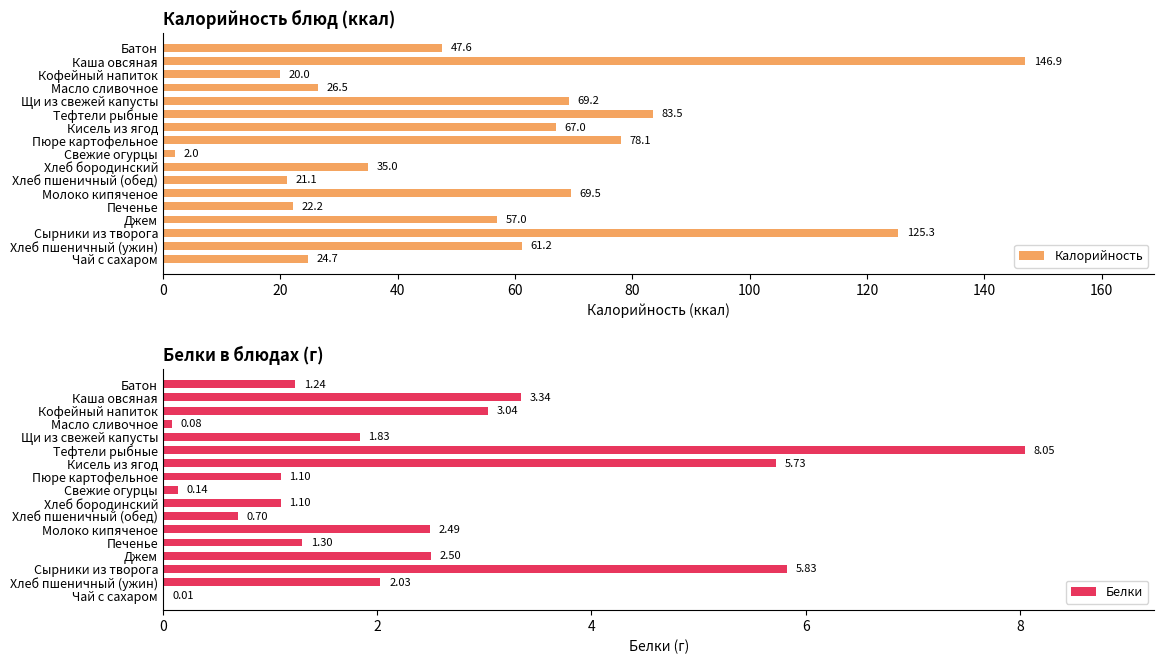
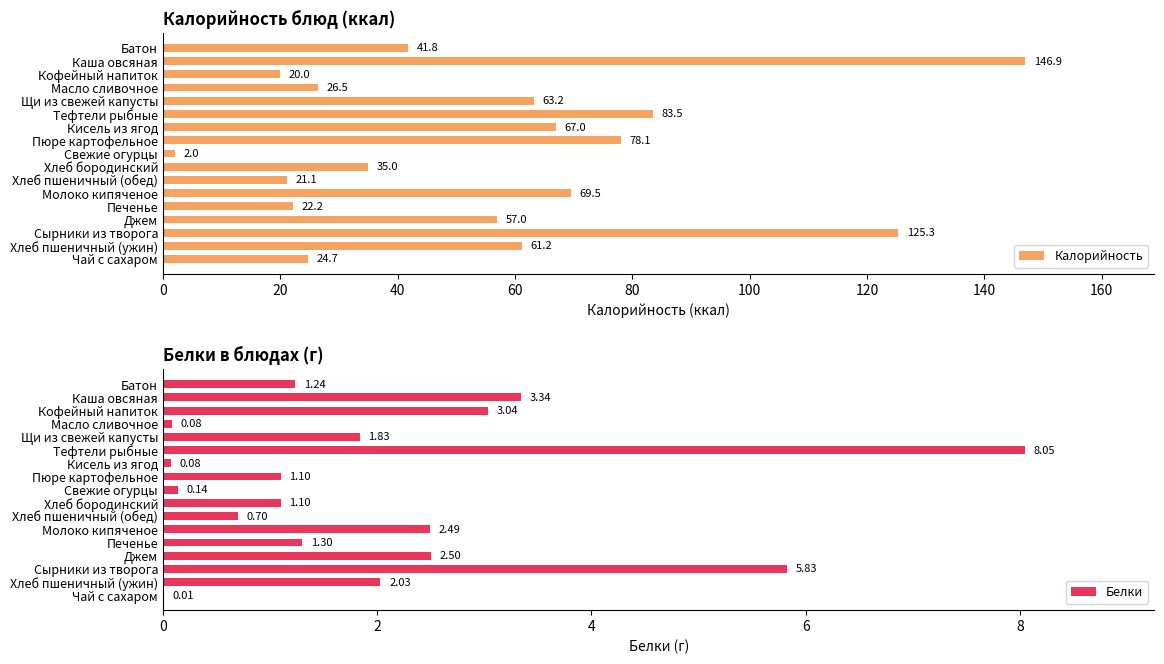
  {
    "Калорийность блюд (ккал)": {
-     "Батон": 47.6,
+     "Батон": 41.8,
      "Каша овсяная": 146.9,
      "Кофейный напиток": 20.0,
      "Масло сливочное": 26.5,
-     "Щи из свежей капусты": 69.2,
+     "Щи из свежей капусты": 63.2,
      "Тефтели рыбные": 83.5,
      "Кисель из ягод": 67.0,
      "Пюре картофельное": 78.1,
      "Свежие огурцы": 2.0,
      "Хлеб бородинский": 35.0,
      "Хлеб пшеничный (обед)": 21.1,
      "Молоко кипяченое": 69.5,
      "Печенье": 22.2,
      "Джем": 57.0,
      "Сырники из творога": 125.3,
      "Хлеб пшеничный (ужин)": 61.2,
      "Чай с сахаром": 24.7
    },
    "Белки в блюдах (г)": {
      "Батон": 1.24,
      "Каша овсяная": 3.34,
      "Кофейный напиток": 3.04,
      "Масло сливочное": 0.08,
      "Щи из свежей капусты": 1.83,
      "Тефтели рыбные": 8.05,
-     "Кисель из ягод": 5.73,
+     "Кисель из ягод": 0.08,
      "Пюре картофельное": 1.10,
      "Свежие огурцы": 0.14,
      "Хлеб бородинский": 1.10,
      "Хлеб пшеничный (обед)": 0.70,
      "Молоко кипяченое": 2.49,
      "Печенье": 1.30,
      "Джем": 2.50,
      "Сырники из творога": 5.83,
      "Хлеб пшеничный (ужин)": 2.03,
      "Чай с сахаром": 0.01
    }
  }
